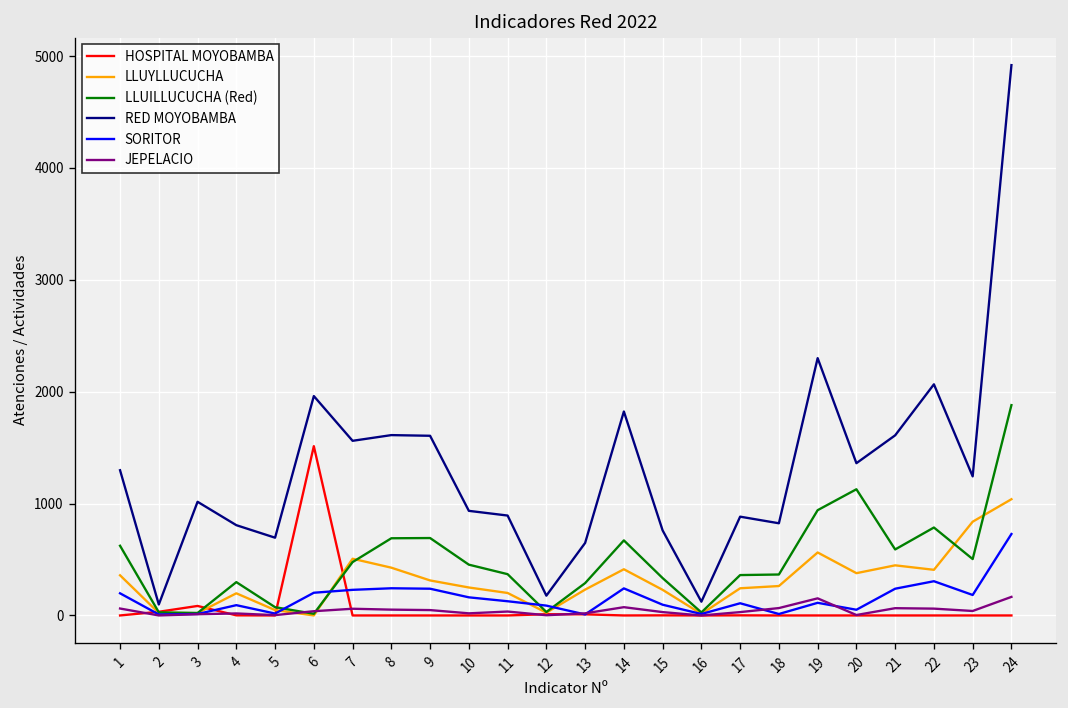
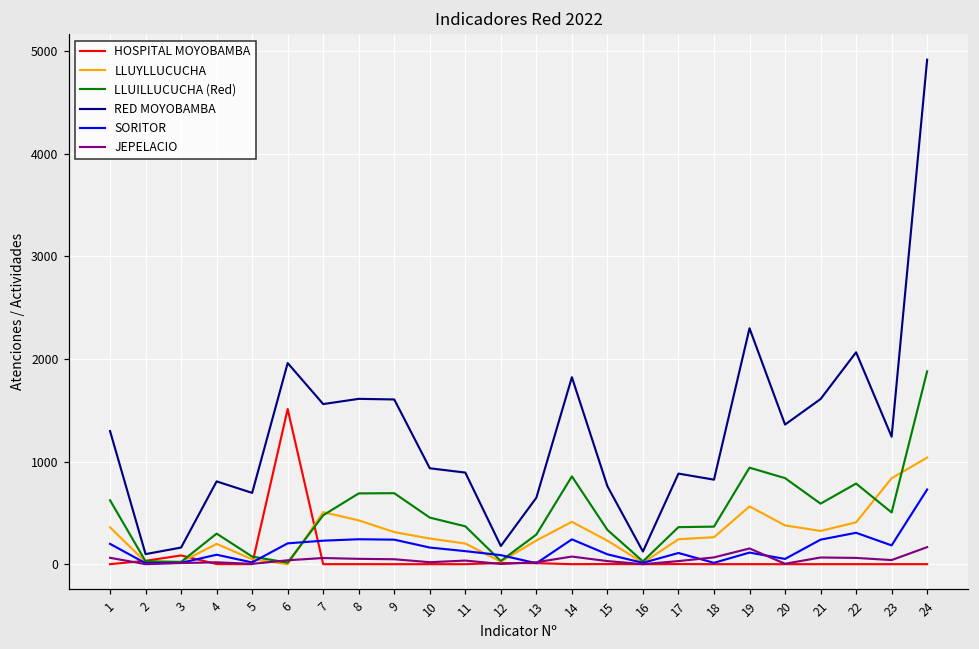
  {
    "HOSPITAL MOYOBAMBA": {
      "1": 0,
      "3": 100,
      "6": 1500,
      "7": 0,
      "8": 0,
      "9": 0,
      "11": 0,
      "14": 0,
      "15": 0,
      "17": 0,
      "19": 0,
      "21": 0,
      "22": 0,
      "23": 0,
      "24": 0
    },
    "LLUYLLUCUCHA": {
      "1": 400,
      "4": 200,
      "7": 500,
      "8": 400,
      "9": 300,
      "10": 300,
      "11": 200,
      "13": 200,
      "14": 400,
      "15": 200,
      "17": 200,
      "18": 300,
      "19": 600,
      "20": 400,
-     "21": 400,
+     "21": 300,
      "22": 400,
      "23": 800,
      "24": 1000
    },
    "LLUILLUCUCHA (Red)": {
      "1": 600,
      "4": 300,
      "7": 500,
      "8": 700,
      "9": 700,
      "10": 500,
      "11": 400,
      "13": 300,
-     "14": 700,
+     "14": 900,
      "15": 300,
      "17": 400,
      "18": 400,
      "19": 900,
-     "20": 1100,
+     "20": 800,
      "21": 600,
      "22": 800,
      "23": 500,
      "24": 1900
    },
    "RED MOYOBAMBA": {
      "1": 1300,
      "2": 100,
-     "3": 1000,
+     "3": 200,
      "4": 800,
      "5": 700,
      "6": 2000,
      "7": 1600,
      "8": 1600,
      "9": 1600,
      "10": 900,
      "11": 900,
      "12": 200,
      "13": 600,
      "14": 1800,
      "15": 800,
      "16": 100,
      "17": 900,
      "18": 800,
      "19": 2300,
      "20": 1400,
      "21": 1600,
      "22": 2100,
      "23": 1200,
      "24": 4900
    },
    "SORITOR": {
      "1": 200,
      "4": 100,
      "6": 200,
      "7": 200,
      "8": 200,
      "9": 200,
      "10": 200,
      "11": 100,
      "12": 100,
      "14": 200,
      "15": 100,
      "17": 100,
      "19": 100,
      "20": 100,
      "21": 200,
      "22": 300,
      "23": 200,
      "24": 700
    },
    "JEPELACIO": {
      "1": 100,
      "7": 100,
      "8": 100,
      "9": 0,
      "11": 0,
      "14": 100,
      "15": 0,
      "17": 0,
      "18": 100,
      "19": 200,
      "21": 100,
      "22": 100,
      "23": 0,
      "24": 200
    }
  }
